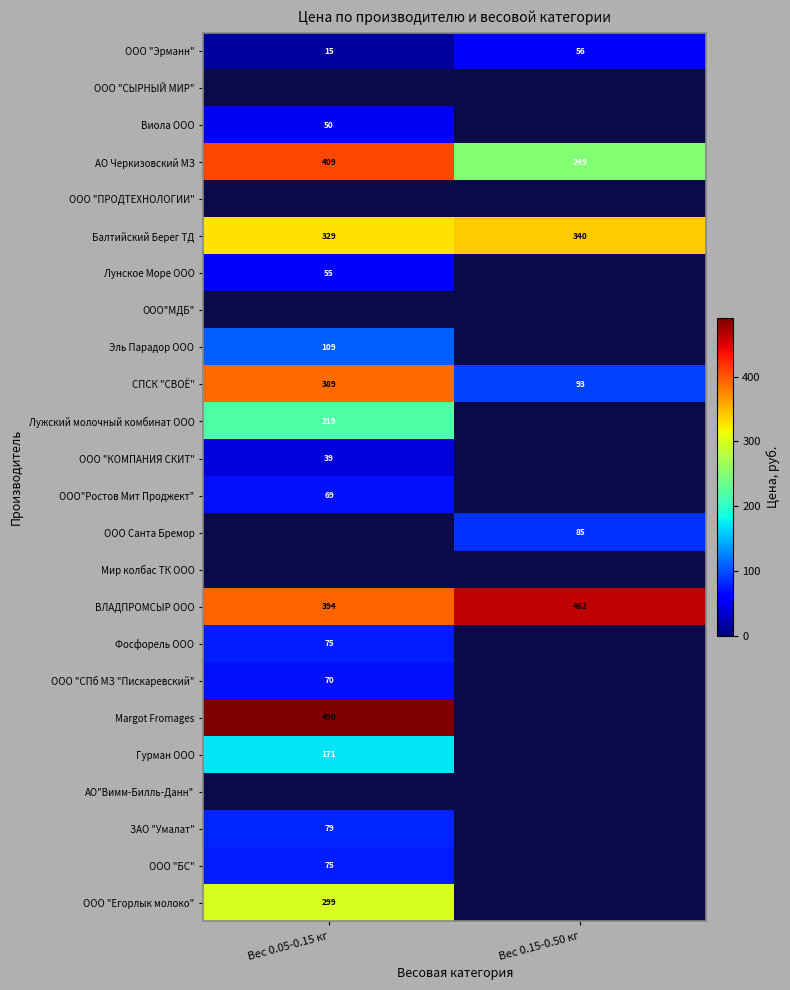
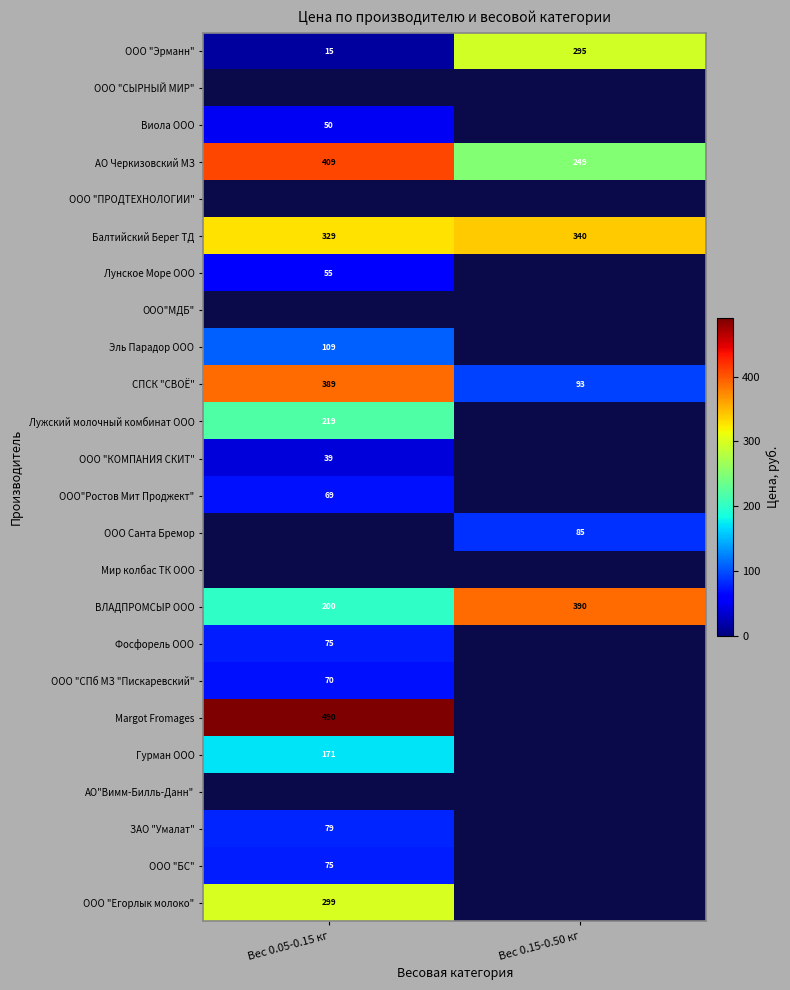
  {
    "ООО \"Эрманн\"": {
      "Вес 0.05-0.15 кг": 15,
-     "Вес 0.15-0.50 кг": 56
+     "Вес 0.15-0.50 кг": 295
    },
    "Виола ООО": {
      "Вес 0.05-0.15 кг": 50
    },
    "АО Черкизовский МЗ": {
      "Вес 0.05-0.15 кг": 409,
      "Вес 0.15-0.50 кг": 249
    },
    "Балтийский Берег ТД": {
      "Вес 0.05-0.15 кг": 329,
      "Вес 0.15-0.50 кг": 340
    },
    "Лунское Море ООО": {
      "Вес 0.05-0.15 кг": 55
    },
    "Эль Парадор ООО": {
      "Вес 0.05-0.15 кг": 109
    },
    "СПСК \"СВОЁ\"": {
      "Вес 0.05-0.15 кг": 389,
      "Вес 0.15-0.50 кг": 93
    },
    "Лужский молочный комбинат ООО": {
      "Вес 0.05-0.15 кг": 219
    },
    "ООО \"КОМПАНИЯ СКИТ\"": {
      "Вес 0.05-0.15 кг": 39
    },
    "ООО\"Ростов Мит Проджект\"": {
      "Вес 0.05-0.15 кг": 69
    },
    "ООО Санта Бремор": {
      "Вес 0.15-0.50 кг": 85
    },
    "ВЛАДПРОМСЫР ООО": {
-     "Вес 0.05-0.15 кг": 394,
-     "Вес 0.15-0.50 кг": 462
+     "Вес 0.05-0.15 кг": 200,
+     "Вес 0.15-0.50 кг": 390
    },
    "Фосфорель ООО": {
      "Вес 0.05-0.15 кг": 75
    },
    "ООО \"СПб МЗ \"Пискаревский\"": {
      "Вес 0.05-0.15 кг": 70
    },
    "Margot Fromages": {
      "Вес 0.05-0.15 кг": 490
    },
    "Гурман ООО": {
      "Вес 0.05-0.15 кг": 171
    },
    "ЗАО \"Умалат\"": {
      "Вес 0.05-0.15 кг": 79
    },
    "ООО \"БС\"": {
      "Вес 0.05-0.15 кг": 75
    },
    "ООО \"Егорлык молоко\"": {
      "Вес 0.05-0.15 кг": 299
    }
  }
